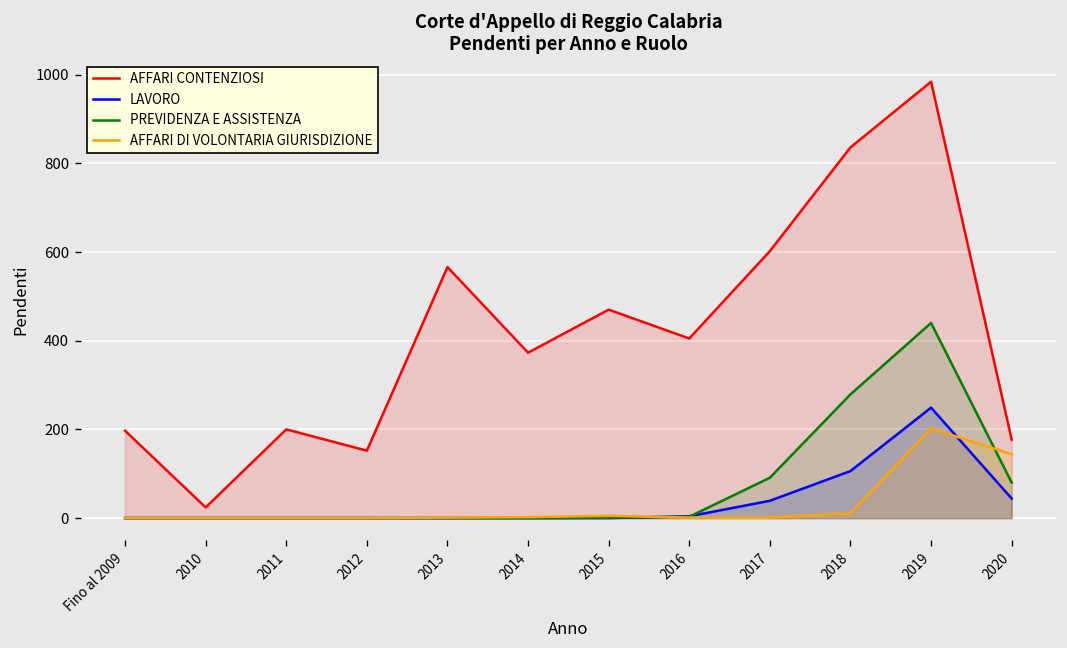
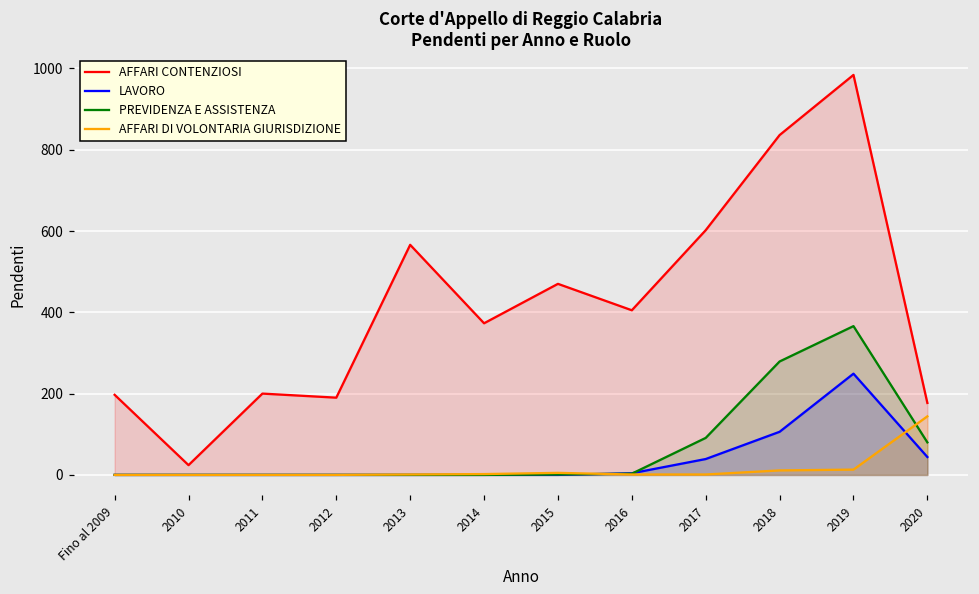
  {
    "AFFARI CONTENZIOSI": {
      "Fino al 2009": 200,
      "2010": 20,
      "2011": 200,
-     "2012": 150,
+     "2012": 190,
      "2013": 570,
      "2014": 370,
      "2015": 470,
      "2016": 410,
      "2017": 600,
      "2018": 840,
      "2019": 980,
      "2020": 180
    },
    "LAVORO": {
      "2017": 40,
      "2018": 110,
      "2019": 250,
      "2020": 40
    },
    "PREVIDENZA E ASSISTENZA": {
      "2017": 90,
      "2018": 280,
-     "2019": 440,
+     "2019": 370,
      "2020": 80
    },
    "AFFARI DI VOLONTARIA GIURISDIZIONE": {
      "2017": 0,
      "2018": 10,
-     "2019": 200,
+     "2019": 10,
      "2020": 140
    }
  }
